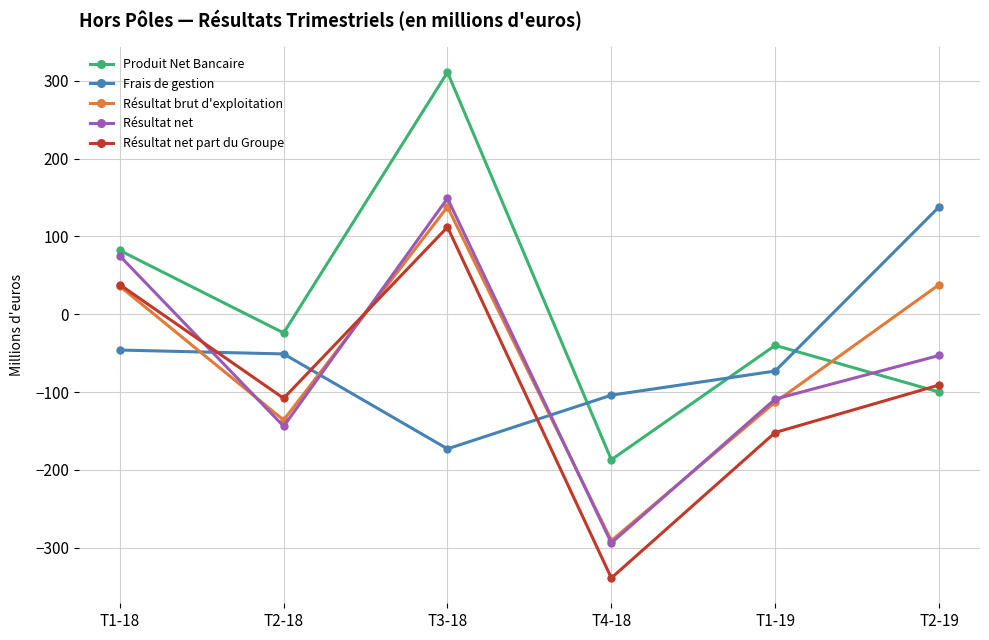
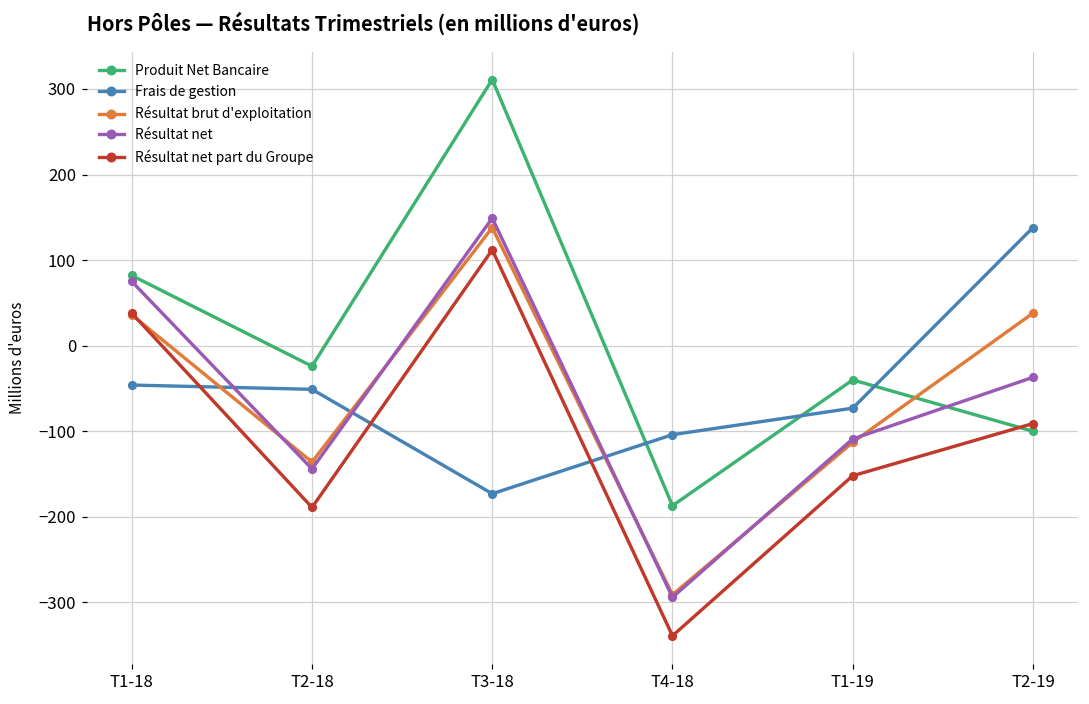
  {
    "Produit Net Bancaire": {
      "T1-18": 80,
      "T2-18": -20,
      "T3-18": 310,
      "T4-18": -190,
      "T1-19": -40,
      "T2-19": -100
    },
    "Frais de gestion": {
      "T1-18": -50,
      "T2-18": -50,
      "T3-18": -170,
      "T4-18": -100,
      "T1-19": -70,
      "T2-19": 140
    },
    "Résultat brut d'exploitation": {
      "T2-18": -140,
      "T3-18": 140,
      "T1-19": -110,
      "T2-19": 40
    },
    "Résultat net": {
      "T1-18": 80,
      "T2-18": -140,
      "T3-18": 150,
      "T1-19": -110,
-     "T2-19": -50
+     "T2-19": -40
    },
    "Résultat net part du Groupe": {
-     "T2-18": -110,
+     "T2-18": -190,
      "T3-18": 110,
      "T4-18": -340,
      "T1-19": -150,
      "T2-19": -90
    }
  }
